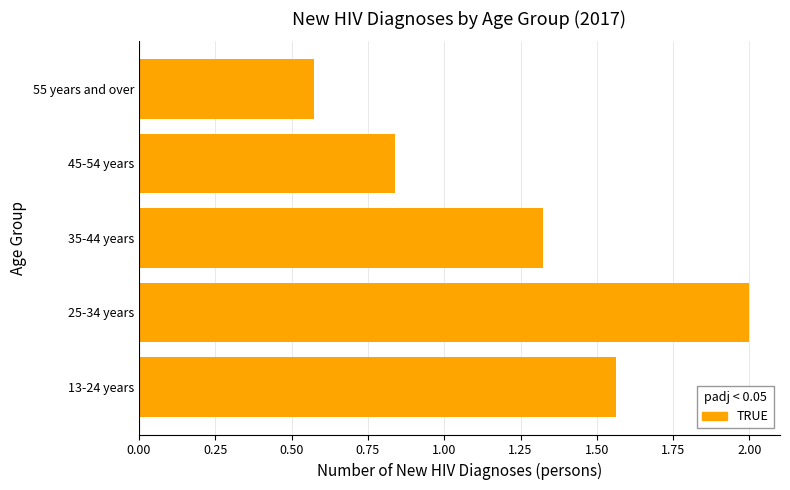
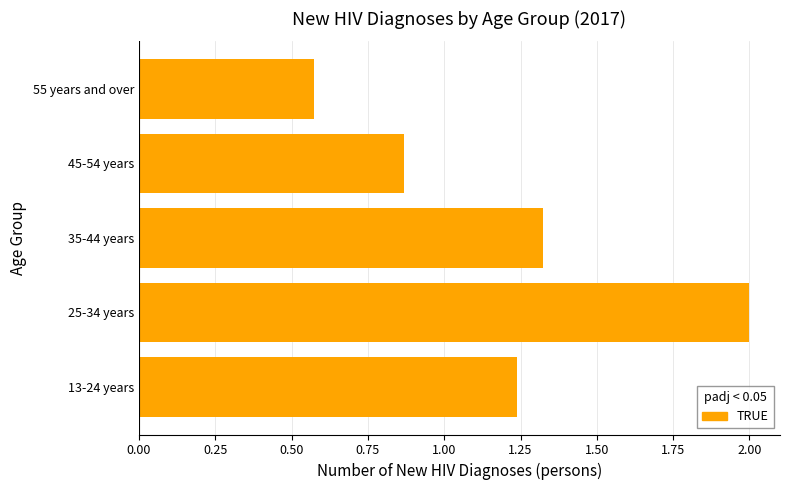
  {
    "55 years and over": 0.57,
-   "45-54 years": 0.84,
+   "45-54 years": 0.87,
    "35-44 years": 1.32,
    "25-34 years": 2.00,
-   "13-24 years": 1.56
+   "13-24 years": 1.24
  }
